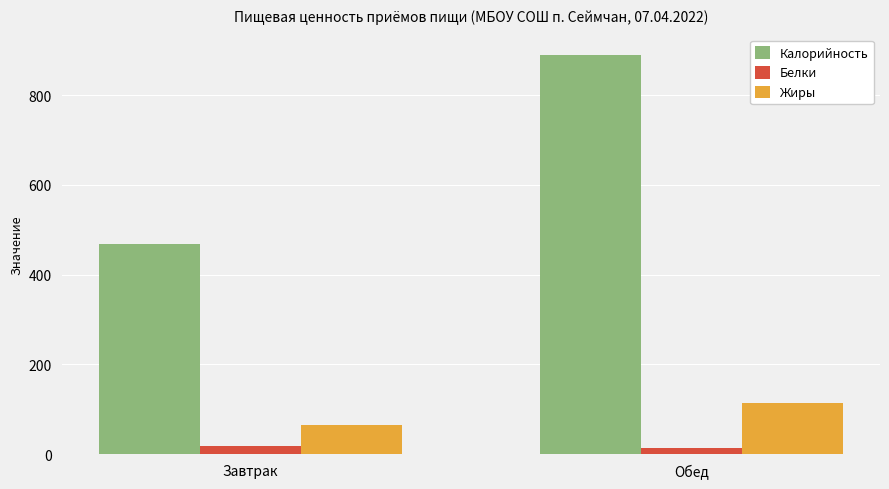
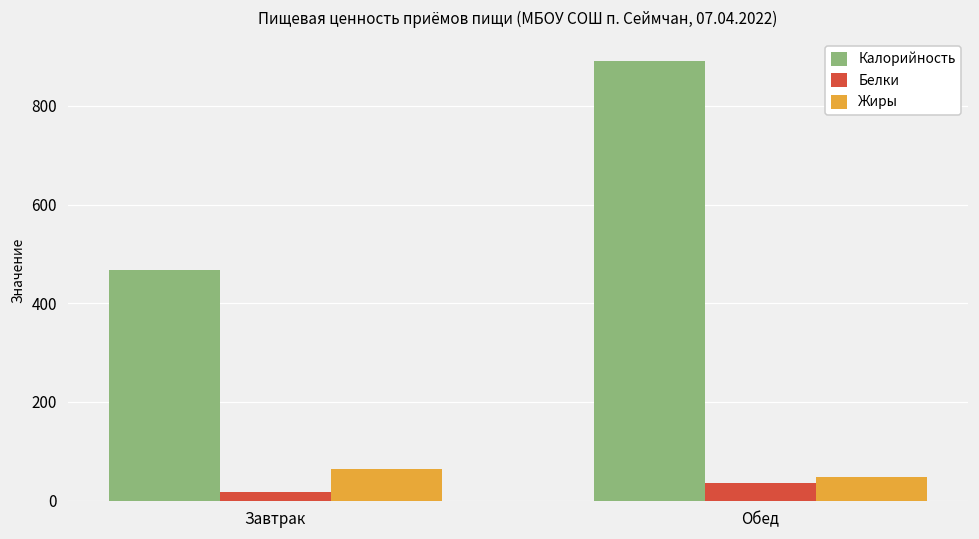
  {
    "Калорийность": {
      "Завтрак": 470,
      "Обед": 890
    },
    "Белки": {
      "Завтрак": 20,
-     "Обед": 10
+     "Обед": 40
    },
    "Жиры": {
      "Завтрак": 60,
-     "Обед": 110
+     "Обед": 50
    }
  }
